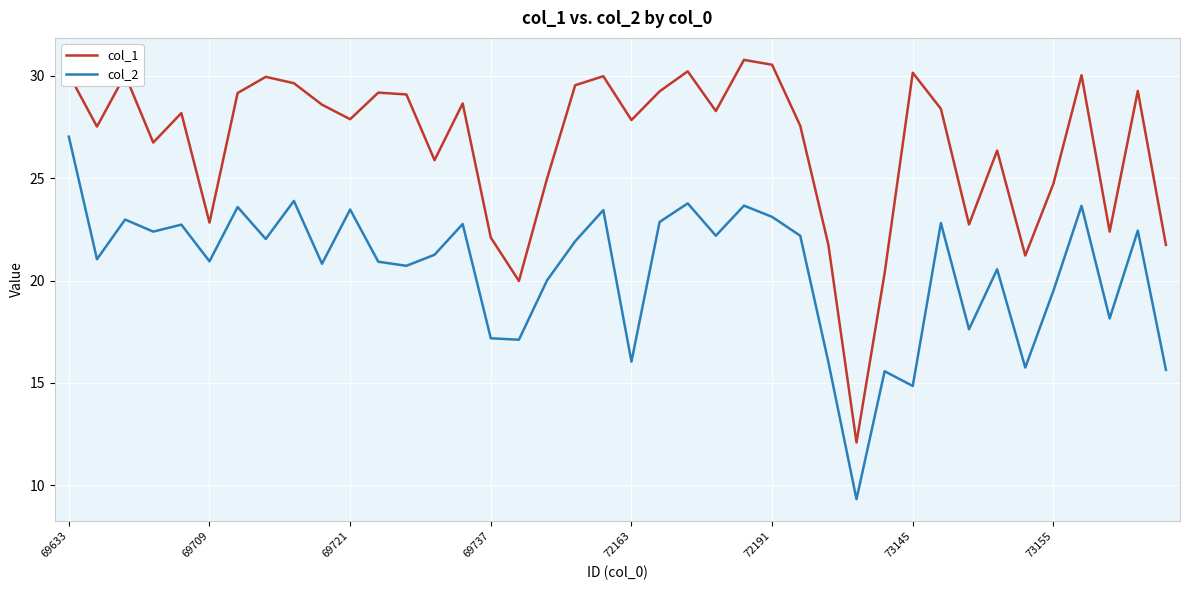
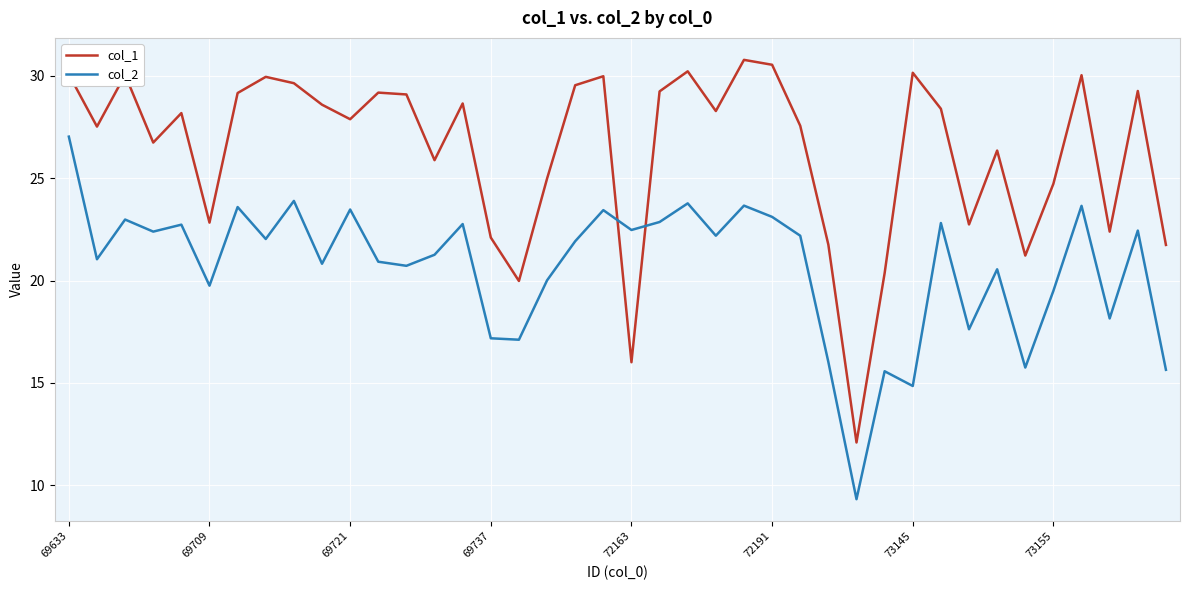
  {
    "col_1": {
      "69709": 22.8,
      "69721": 27.9,
      "69737": 22.1,
-     "72163": 27.8,
+     "72163": 16.0,
      "72191": 30.5,
      "73145": 30.2,
      "73155": 24.7
    },
    "col_2": {
      "69633": 27.0,
-     "69709": 20.9,
+     "69709": 19.8,
      "69721": 23.5,
      "69737": 17.2,
-     "72163": 16.0,
+     "72163": 22.5,
      "72191": 23.1,
      "73145": 14.9,
      "73155": 19.5
    }
  }
